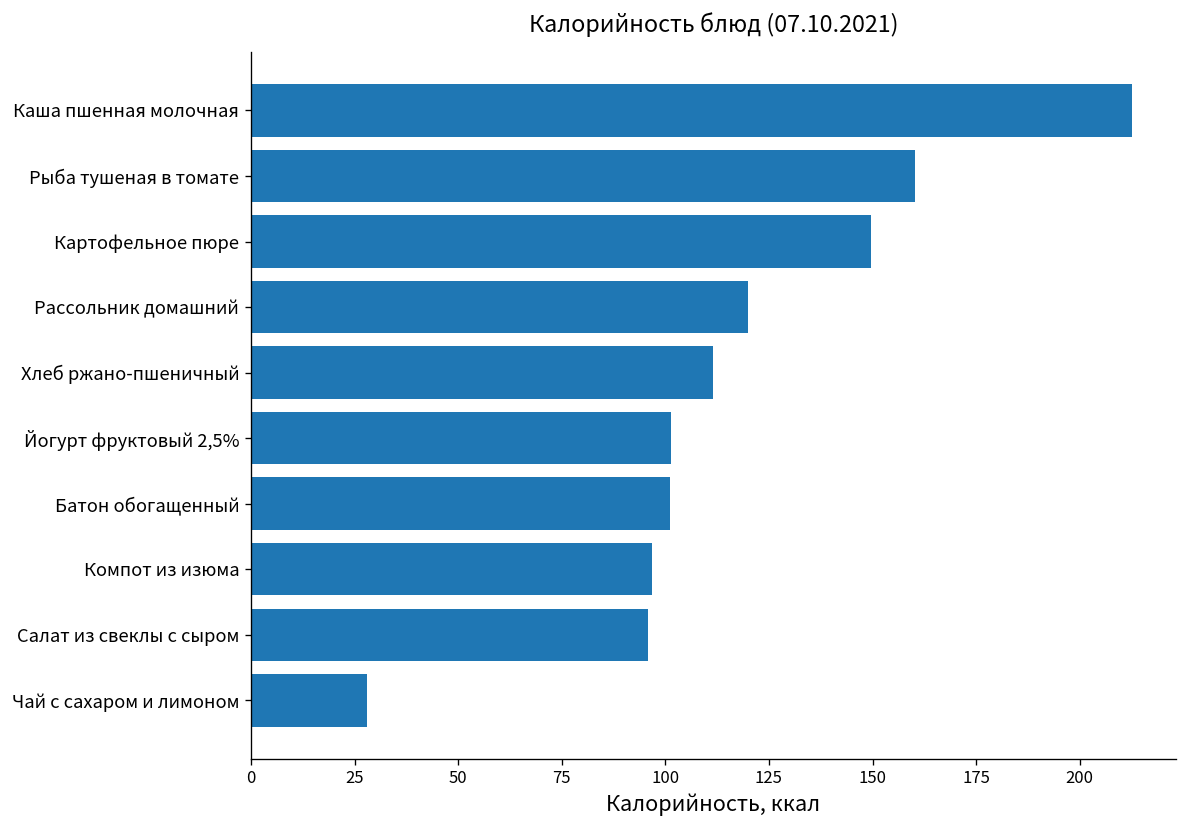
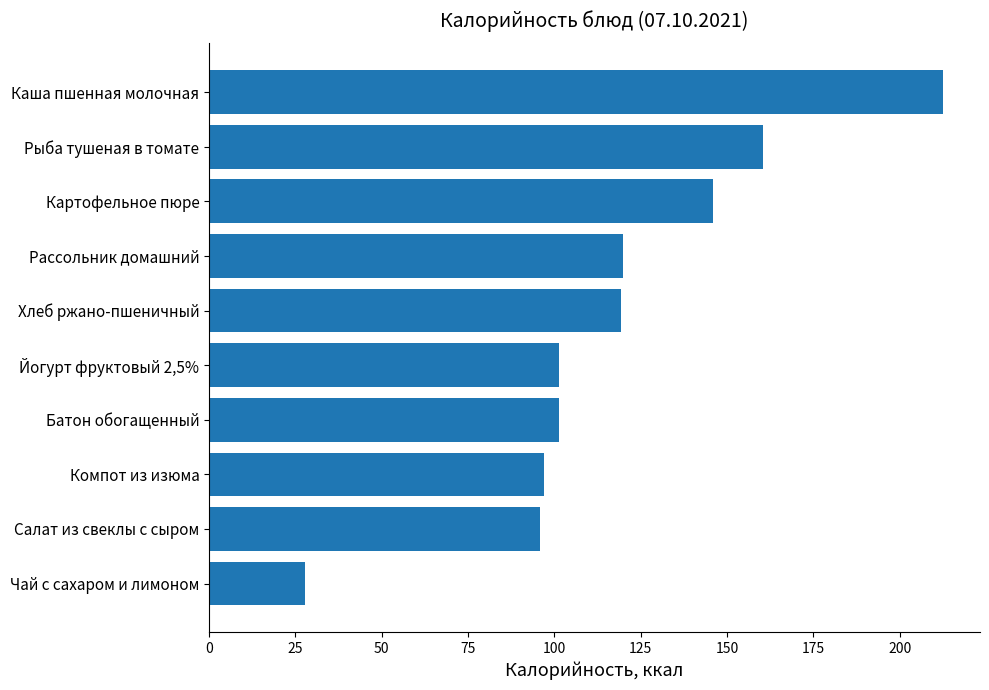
  {
    "Каша пшенная молочная": 213,
    "Рыба тушеная в томате": 160,
-   "Картофельное пюре": 150,
+   "Картофельное пюре": 146,
    "Рассольник домашний": 120,
-   "Хлеб ржано-пшеничный": 111,
+   "Хлеб ржано-пшеничный": 119,
    "Йогурт фруктовый 2,5%": 101,
    "Батон обогащенный": 101,
    "Компот из изюма": 97,
    "Салат из свеклы с сыром": 96,
    "Чай с сахаром и лимоном": 28
  }
